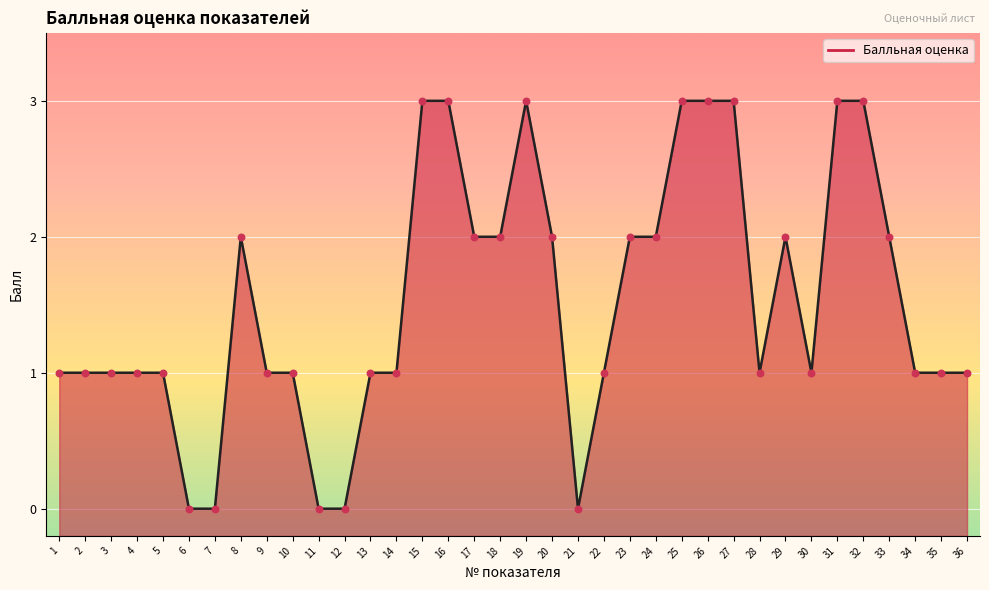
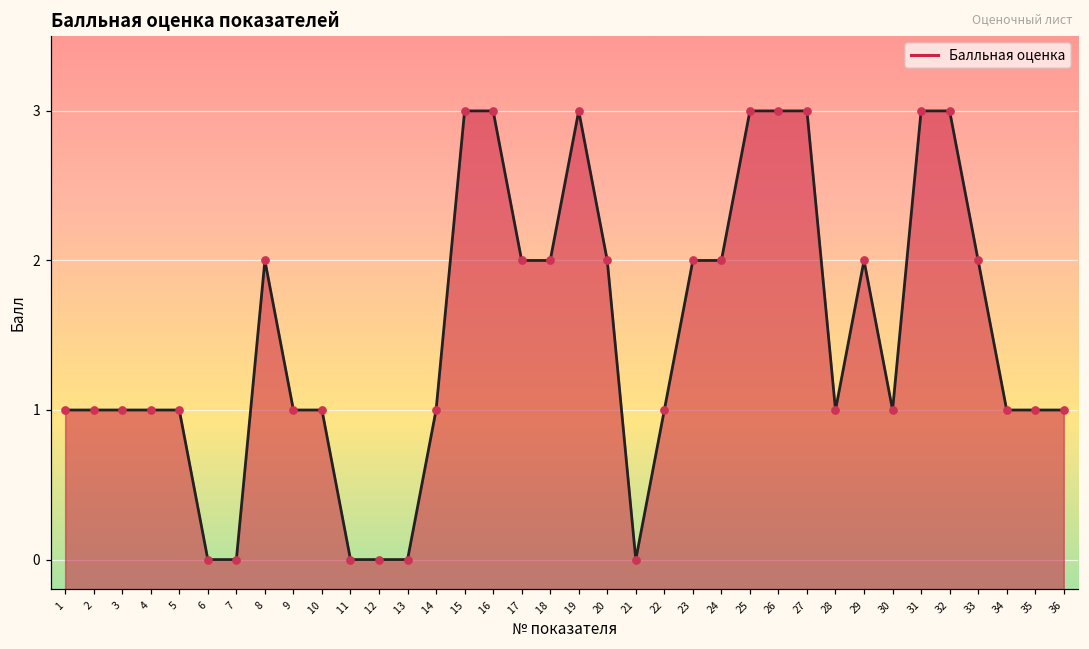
  {
    "1": 1,
    "2": 1,
    "3": 1,
    "4": 1,
    "5": 1,
    "6": 0,
    "7": 0,
    "8": 2,
    "9": 1,
    "10": 1,
    "11": 0,
    "12": 0,
-   "13": 1,
+   "13": 0,
    "14": 1,
    "15": 3,
    "16": 3,
    "17": 2,
    "18": 2,
    "19": 3,
    "20": 2,
    "21": 0,
    "22": 1,
    "23": 2,
    "24": 2,
    "25": 3,
    "26": 3,
    "27": 3,
    "28": 1,
    "29": 2,
    "30": 1,
    "31": 3,
    "32": 3,
    "33": 2,
    "34": 1,
    "35": 1,
    "36": 1
  }
